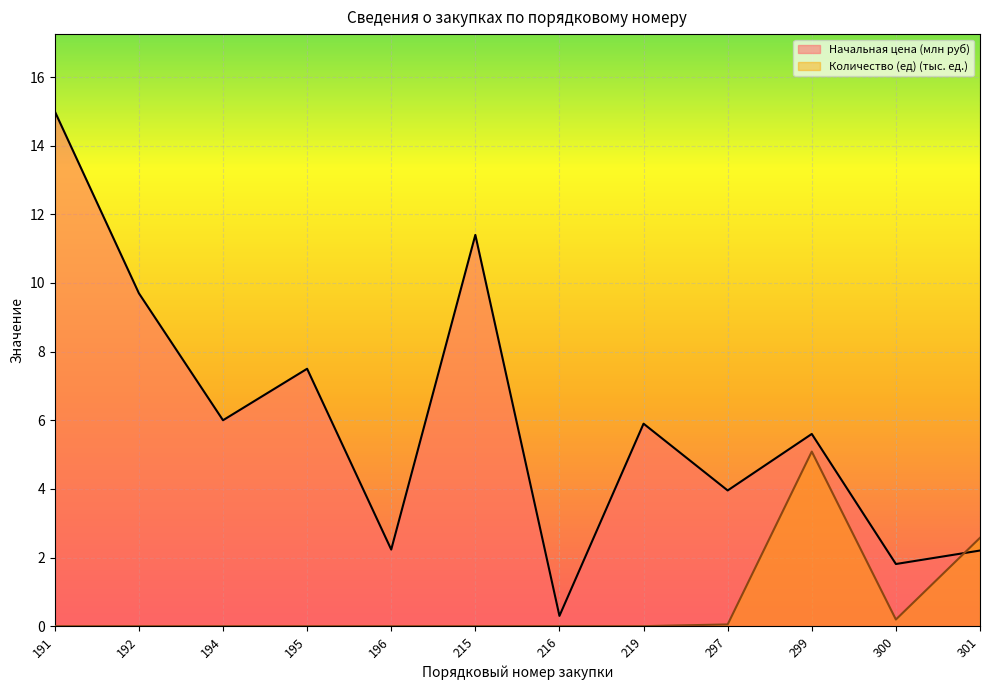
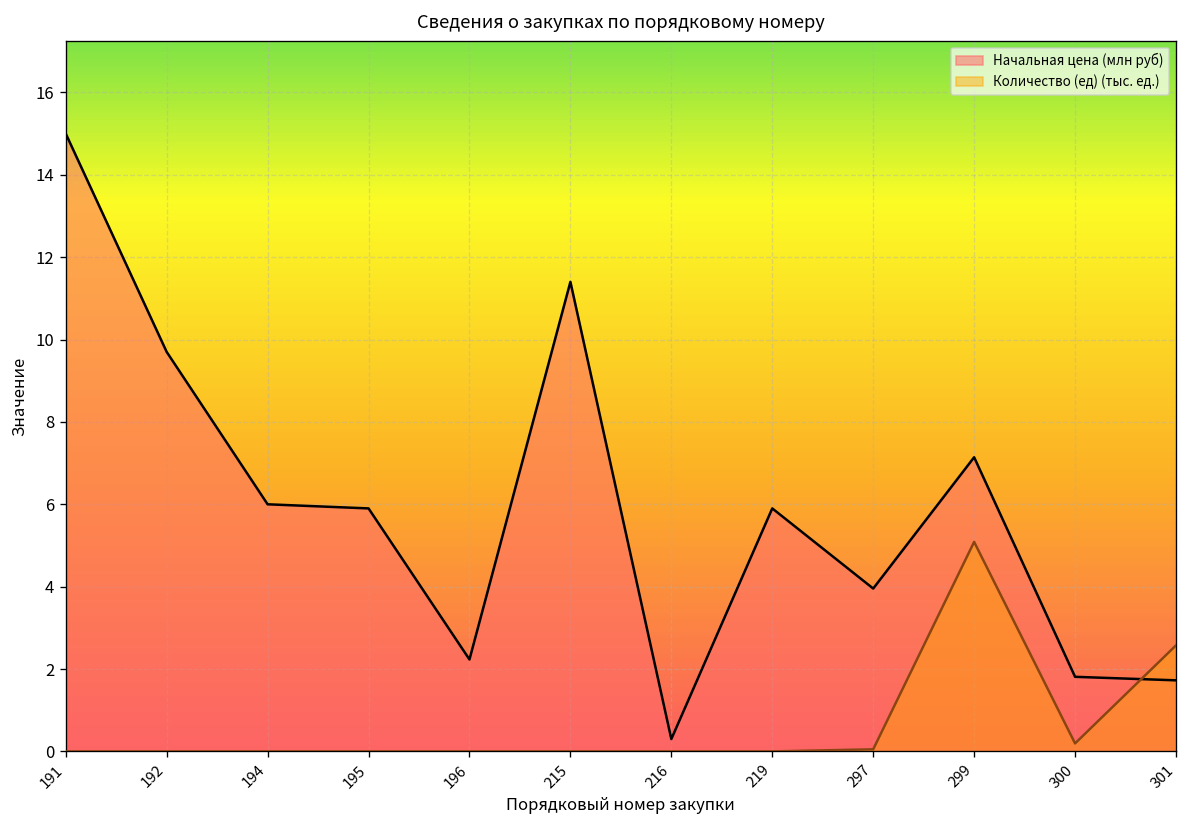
  {
    "Начальная цена (млн руб)": {
      "191": 15.0,
      "192": 9.7,
      "194": 6.0,
-     "195": 7.5,
+     "195": 5.9,
      "196": 2.2,
      "215": 11.4,
      "216": 0.3,
      "219": 5.9,
      "297": 4.0,
-     "299": 5.6,
+     "299": 7.1,
      "300": 1.8,
-     "301": 2.2
+     "301": 1.7
    },
    "Количество (ед) (тыс. ед.)": {
      "191": 0.0,
      "192": 0.0,
      "194": 0.0,
      "195": 0.0,
      "196": 0.0,
      "215": 0.0,
      "216": 0.0,
      "219": 0.0,
      "297": 0.1,
      "299": 5.1,
      "300": 0.2,
      "301": 2.6
    }
  }
